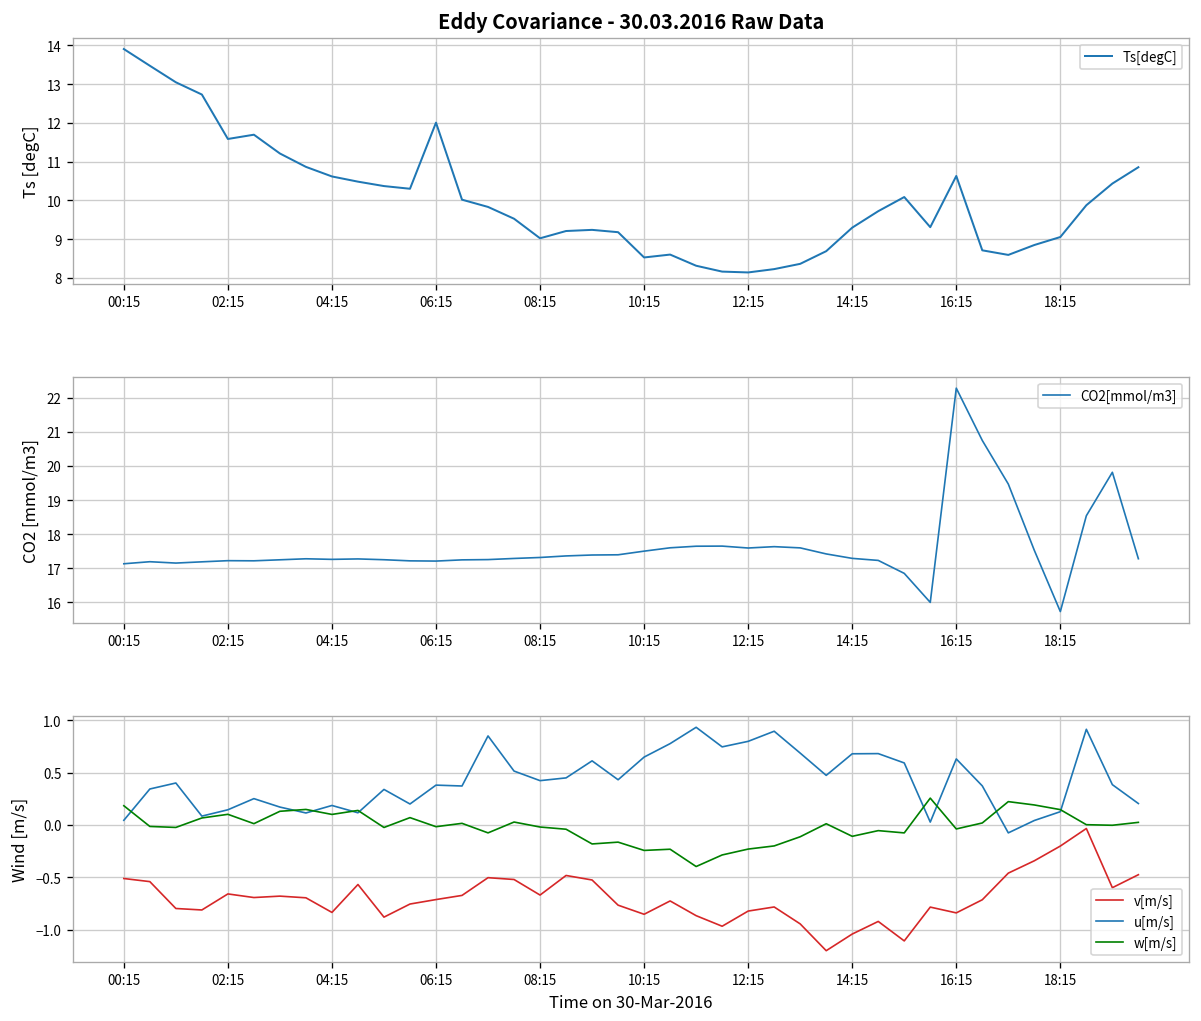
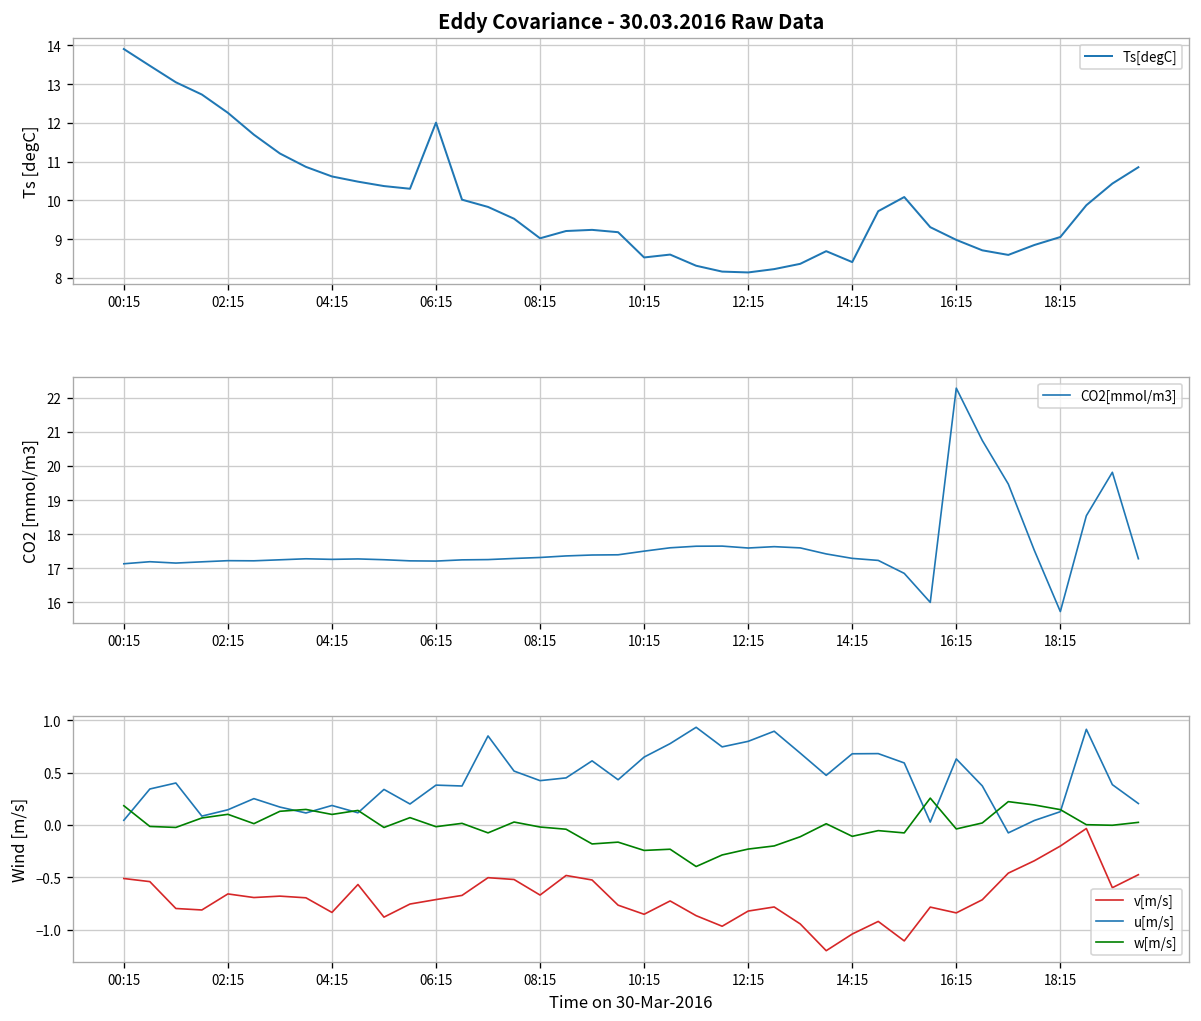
  {
    "Eddy Covariance - 30.03.2016 Raw Data": {
      "00:15": 13.9,
-     "02:15": 11.6,
+     "02:15": 12.3,
      "04:15": 10.6,
      "06:15": 12.0,
      "08:15": 9.0,
      "10:15": 8.5,
      "12:15": 8.1,
-     "14:15": 9.3,
-     "16:15": 10.6,
+     "14:15": 8.4,
+     "16:15": 9.0,
      "18:15": 9.1
    }
  }
